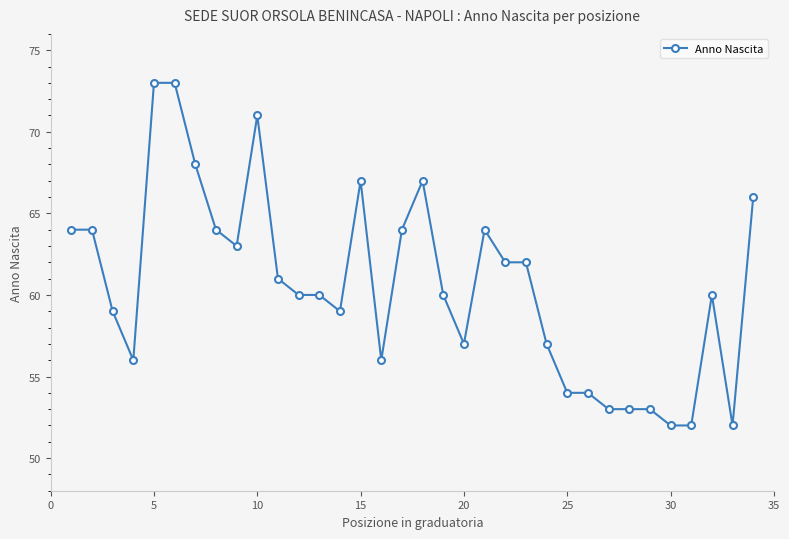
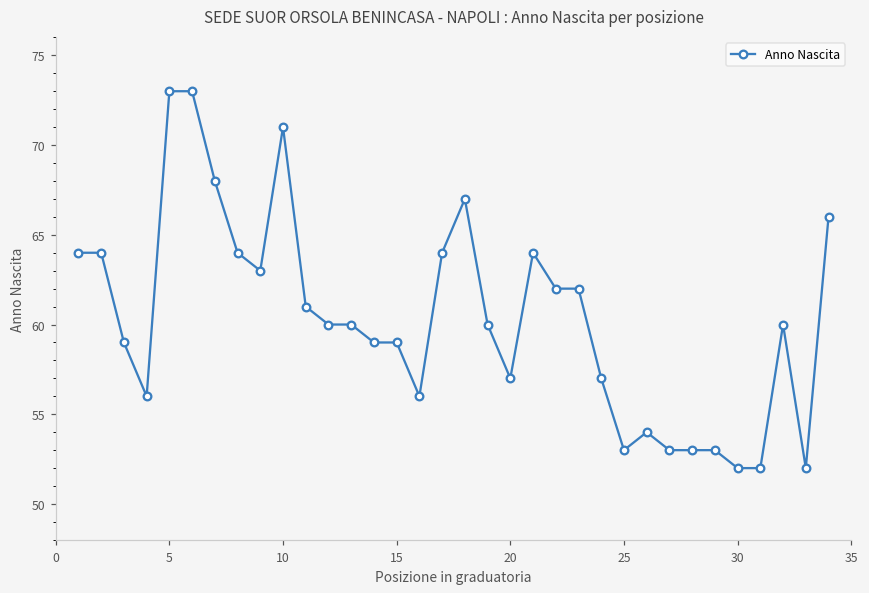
  {
    "5": 73,
    "10": 71,
-   "15": 67,
+   "15": 59,
    "20": 57,
-   "25": 54,
+   "25": 53,
    "30": 52
  }
